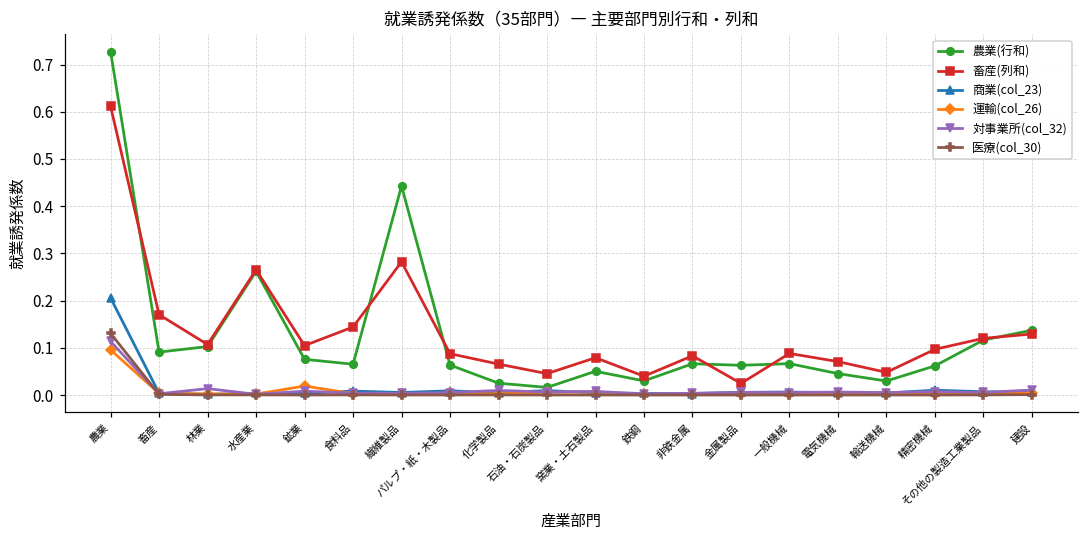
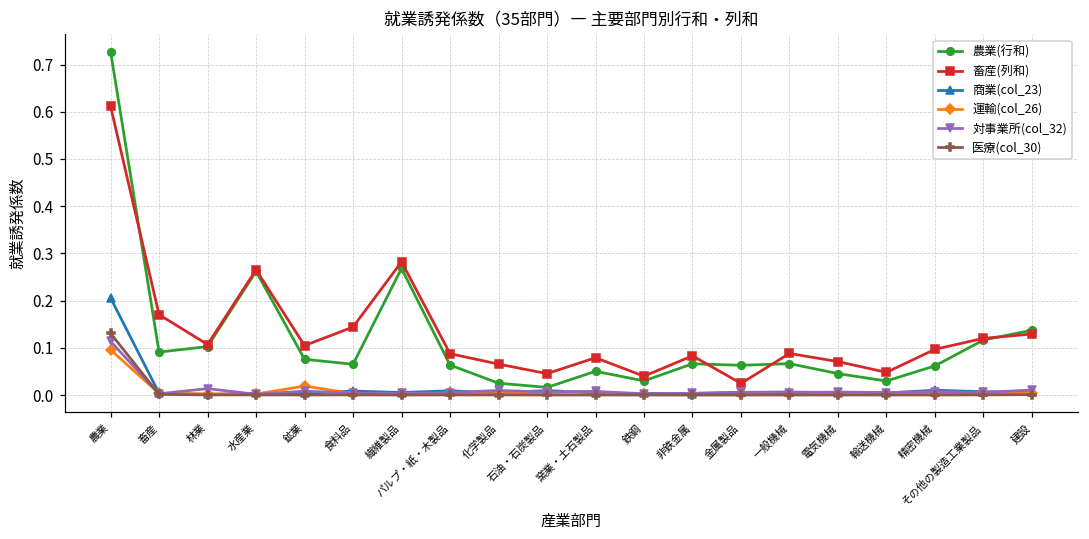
  {
    "農業(行和)": {
      "農業": 0.73,
      "畜産": 0.09,
      "鉱業": 0.08,
      "食料品": 0.07,
-     "繊維製品": 0.44,
+     "繊維製品": 0.27,
      "パルプ・紙・木製品": 0.06,
      "化学製品": 0.03,
      "石油・石炭製品": 0.02,
      "窯業・土石製品": 0.05,
      "鉄鋼": 0.03,
      "非鉄金属": 0.07,
      "金属製品": 0.06,
      "一般機械": 0.07,
      "電気機械": 0.05,
      "輸送機械": 0.03,
      "精密機械": 0.06,
      "建設": 0.14
    },
    "畜産(列和)": {
      "農業": 0.61,
      "畜産": 0.17,
      "鉱業": 0.10,
      "食料品": 0.14,
      "繊維製品": 0.28,
      "パルプ・紙・木製品": 0.09,
      "化学製品": 0.07,
      "石油・石炭製品": 0.05,
      "窯業・土石製品": 0.08,
      "鉄鋼": 0.04,
      "非鉄金属": 0.08,
      "金属製品": 0.02,
      "一般機械": 0.09,
      "電気機械": 0.07,
      "輸送機械": 0.05,
      "精密機械": 0.10,
      "建設": 0.13
    },
    "商業(col_23)": {
      "農業": 0.21
    },
    "運輸(col_26)": {
      "農業": 0.10,
      "鉱業": 0.02
    },
    "対事業所(col_32)": {
      "農業": 0.11,
      "林業": 0.01
    },
    "医療(col_30)": {
      "農業": 0.13
    }
  }
